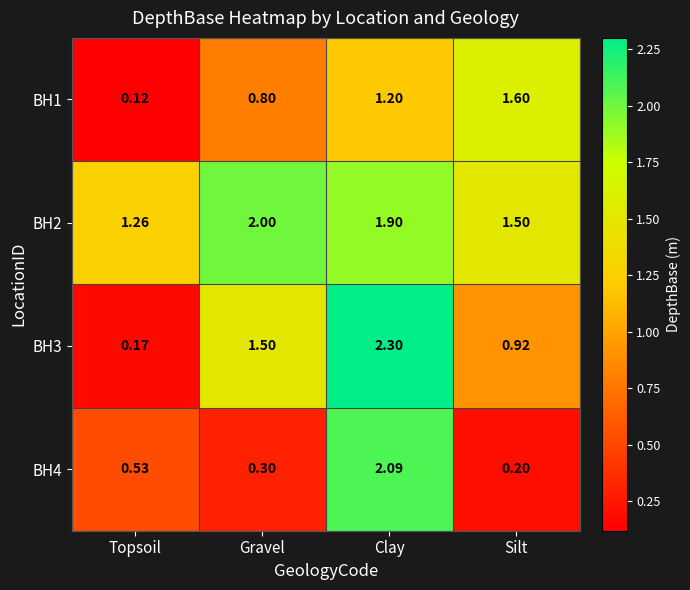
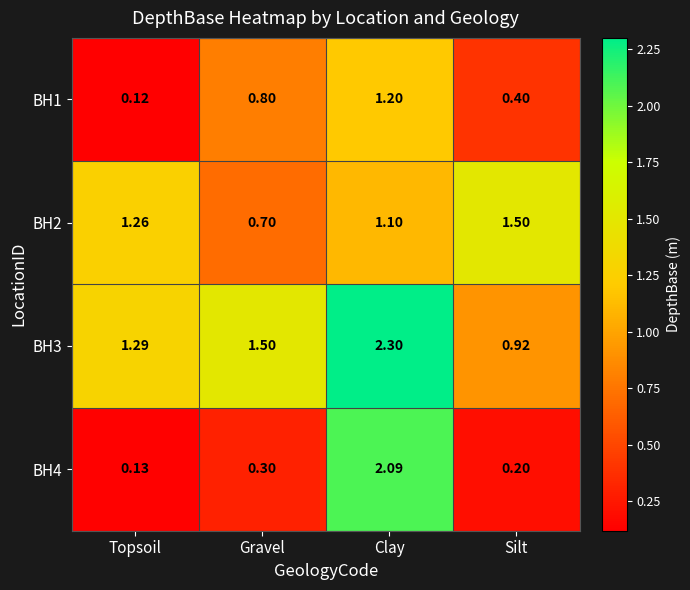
  {
    "BH1": {
      "Topsoil": 0.12,
      "Gravel": 0.80,
      "Clay": 1.20,
-     "Silt": 1.60
+     "Silt": 0.40
    },
    "BH2": {
      "Topsoil": 1.26,
-     "Gravel": 2.00,
-     "Clay": 1.90,
+     "Gravel": 0.70,
+     "Clay": 1.10,
      "Silt": 1.50
    },
    "BH3": {
-     "Topsoil": 0.17,
+     "Topsoil": 1.29,
      "Gravel": 1.50,
      "Clay": 2.30,
      "Silt": 0.92
    },
    "BH4": {
-     "Topsoil": 0.53,
+     "Topsoil": 0.13,
      "Gravel": 0.30,
      "Clay": 2.09,
      "Silt": 0.20
    }
  }
